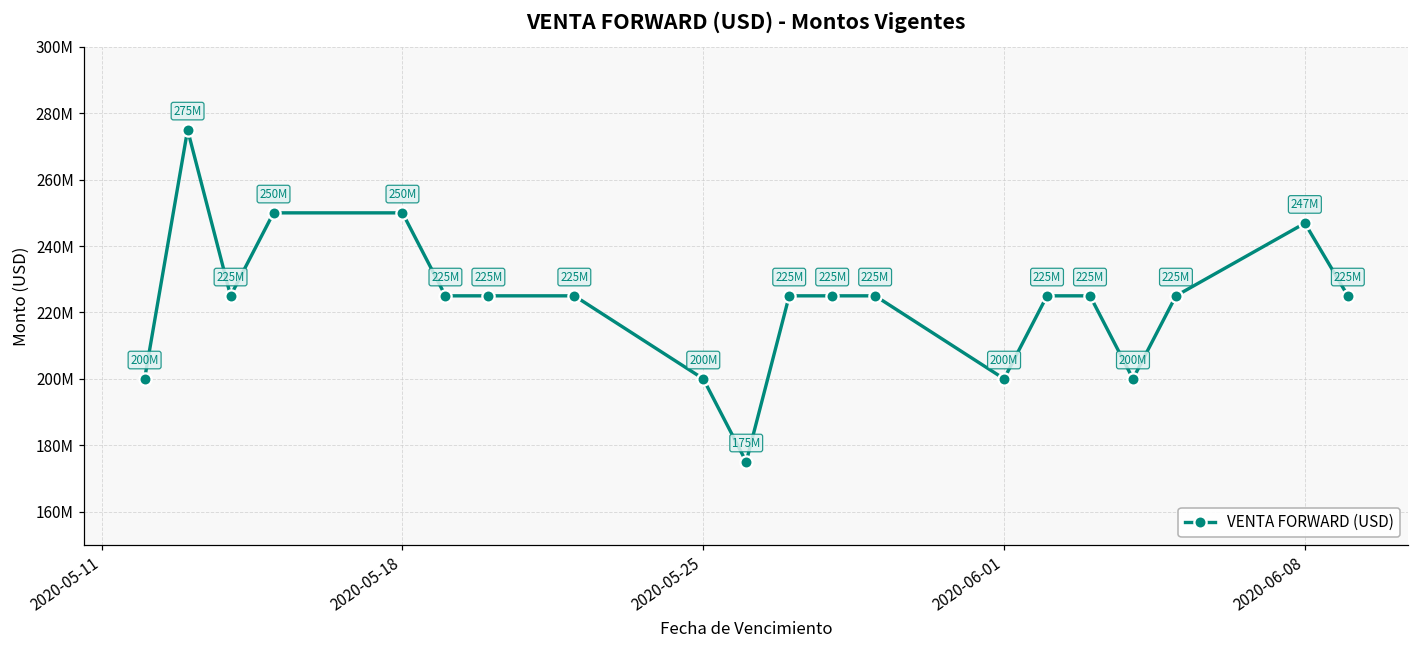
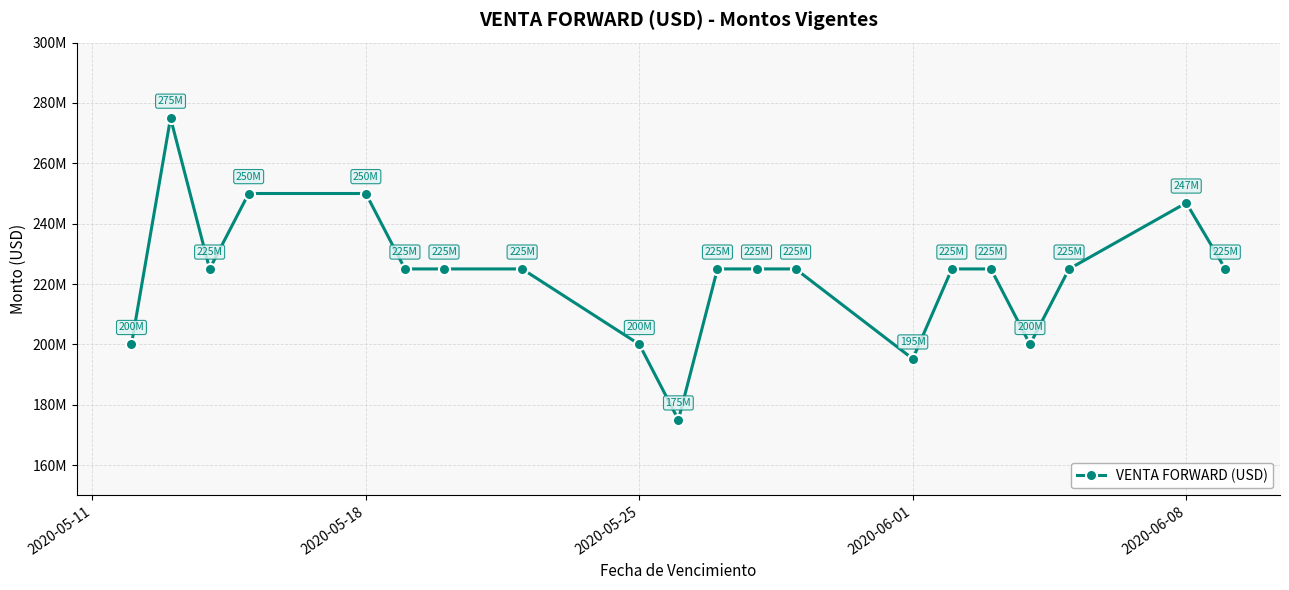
  {
-   "2020-06-01": "200M"
+   "2020-06-01": "195M"
  }
